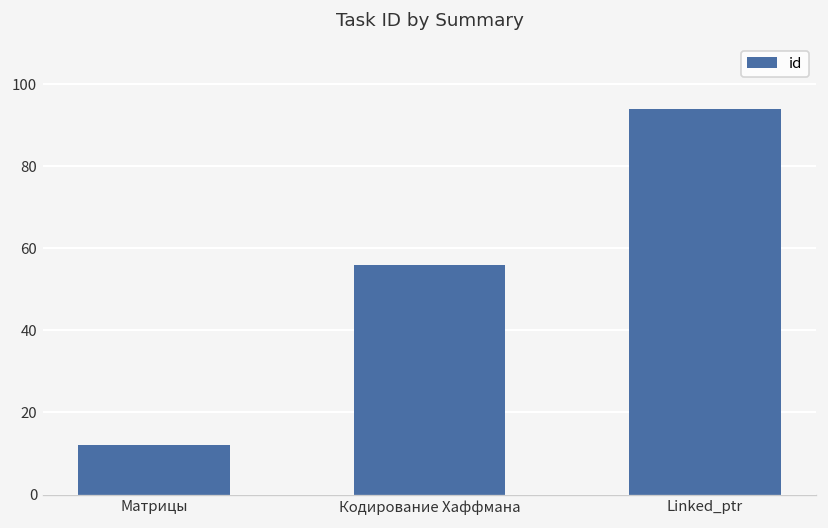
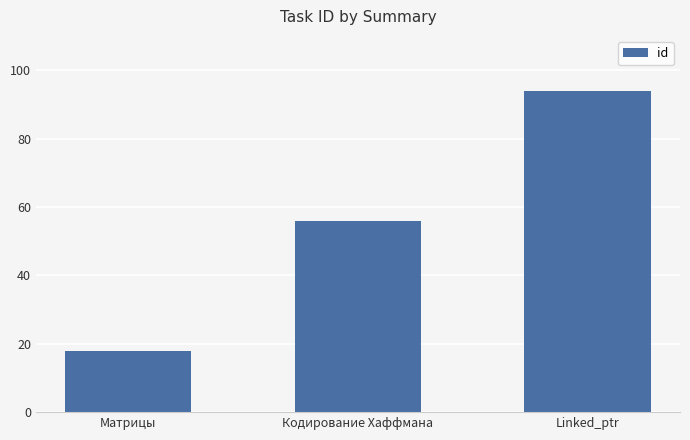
  {
-   "Матрицы": 12,
+   "Матрицы": 18,
    "Кодирование Хаффмана": 56,
    "Linked_ptr": 94
  }
